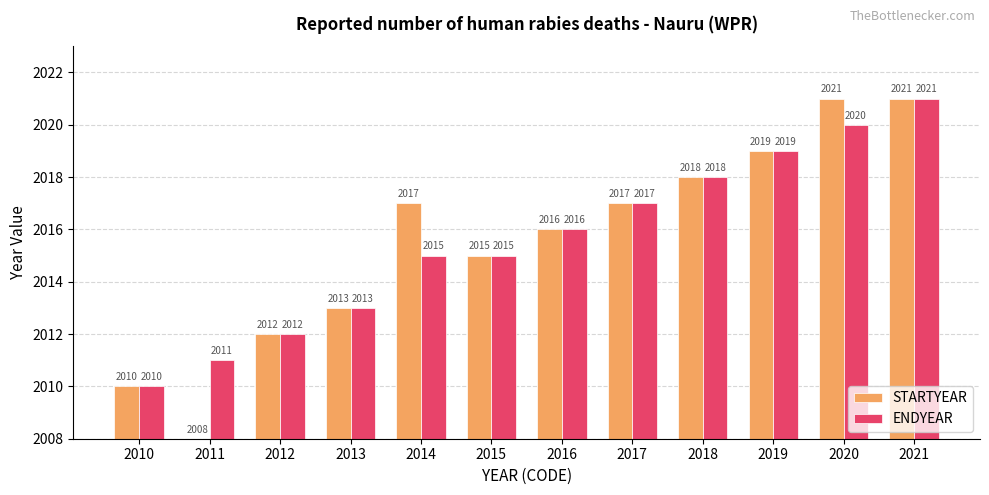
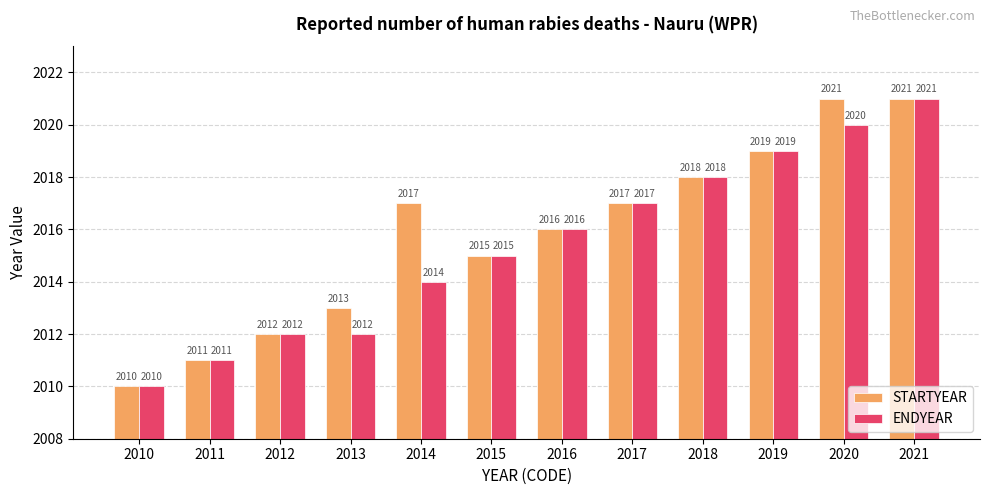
  {
    "STARTYEAR": {
      "2010": 2010,
-     "2011": 2008,
+     "2011": 2011,
      "2012": 2012,
      "2013": 2013,
      "2014": 2017,
      "2015": 2015,
      "2016": 2016,
      "2017": 2017,
      "2018": 2018,
      "2019": 2019,
      "2020": 2021,
      "2021": 2021
    },
    "ENDYEAR": {
      "2010": 2010,
      "2011": 2011,
      "2012": 2012,
-     "2013": 2013,
-     "2014": 2015,
+     "2013": 2012,
+     "2014": 2014,
      "2015": 2015,
      "2016": 2016,
      "2017": 2017,
      "2018": 2018,
      "2019": 2019,
      "2020": 2020,
      "2021": 2021
    }
  }
